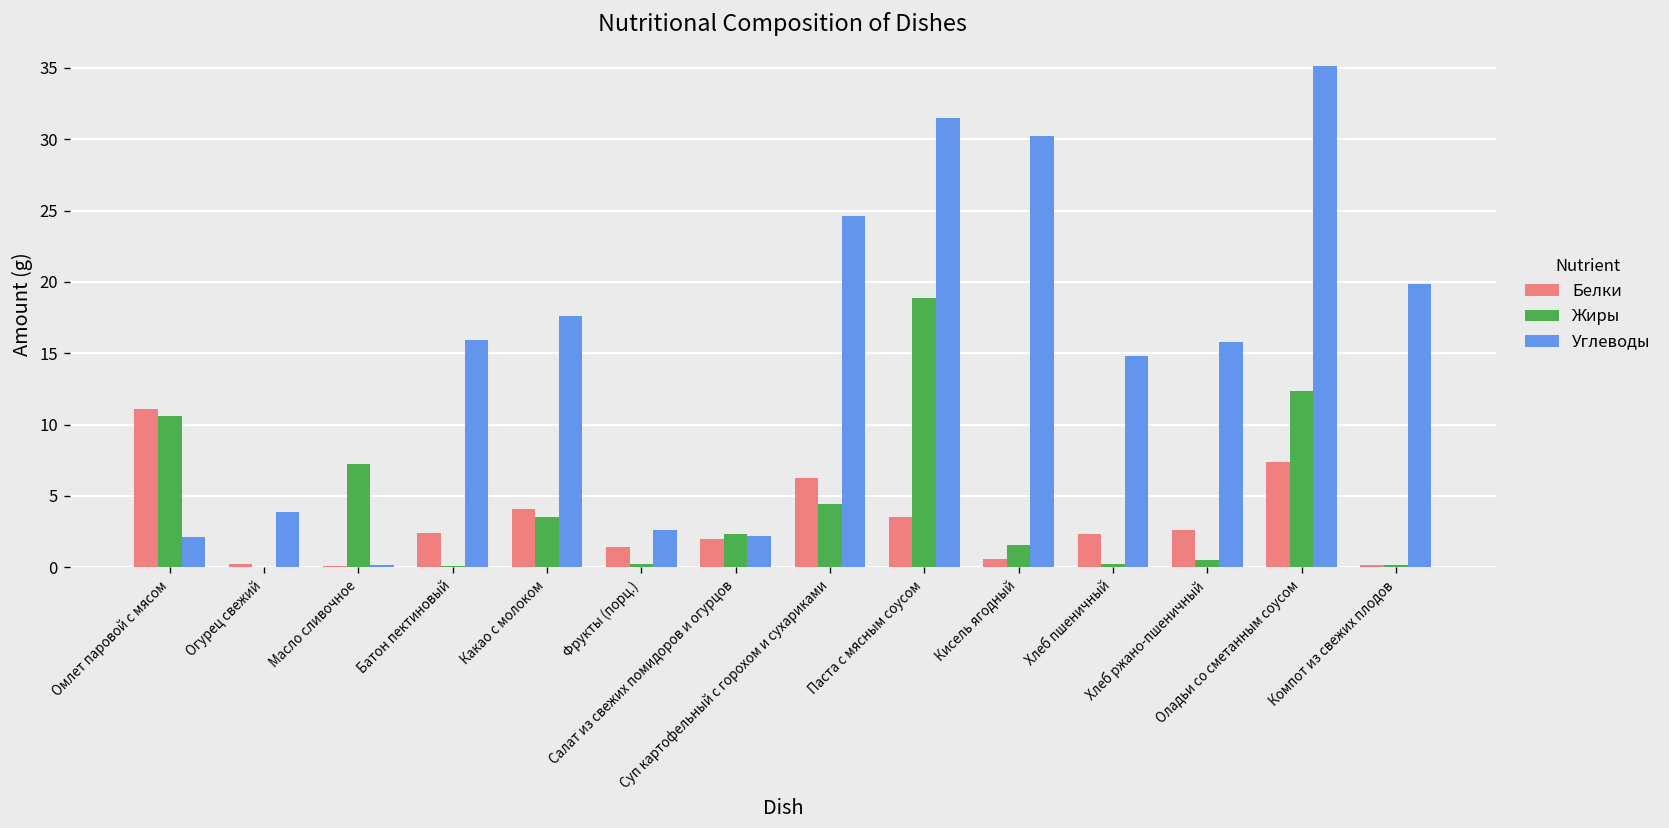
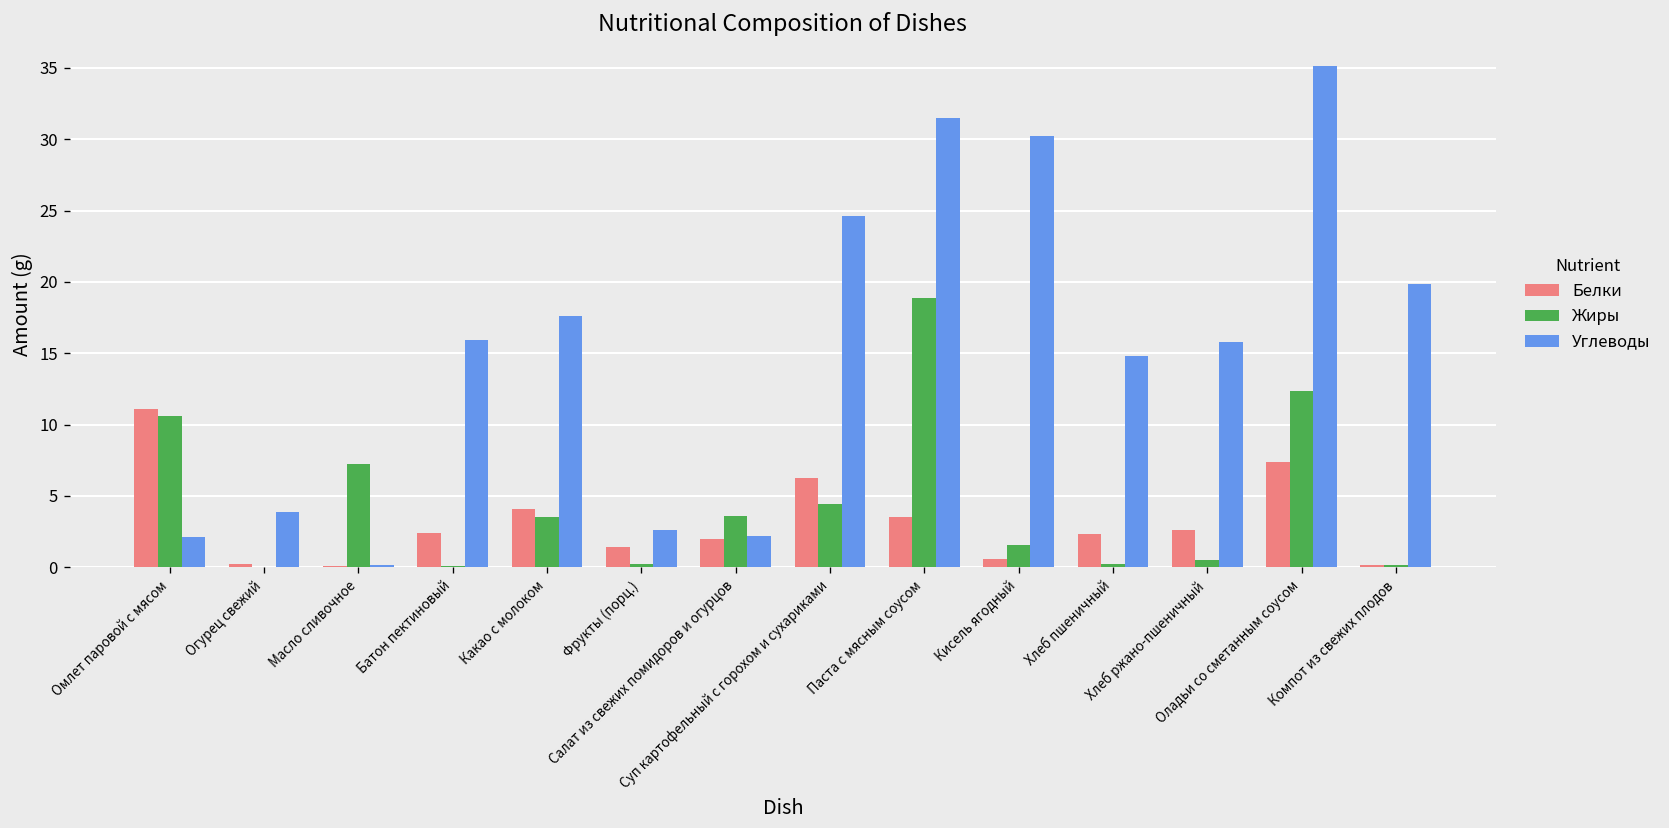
  {
    "Белки": {
      "Омлет паровой с мясом": 11.1,
      "Огурец свежий": 0.2,
      "Батон пектиновый": 2.4,
      "Какао с молоком": 4.1,
      "Фрукты (порц.)": 1.4,
      "Салат из свежих помидоров и огурцов": 2.0,
      "Суп картофельный с горохом и сухариками": 6.3,
      "Паста с мясным соусом": 3.5,
      "Кисель ягодный": 0.6,
      "Хлеб пшеничный": 2.3,
      "Хлеб ржано-пшеничный": 2.6,
      "Оладьи со сметанным соусом": 7.4
    },
    "Жиры": {
      "Омлет паровой с мясом": 10.6,
      "Масло сливочное": 7.3,
      "Какао с молоком": 3.5,
-     "Салат из свежих помидоров и огурцов": 2.3,
+     "Салат из свежих помидоров и огурцов": 3.6,
      "Суп картофельный с горохом и сухариками": 4.4,
      "Паста с мясным соусом": 18.9,
      "Кисель ягодный": 1.6,
      "Хлеб ржано-пшеничный": 0.5,
      "Оладьи со сметанным соусом": 12.3
    },
    "Углеводы": {
      "Омлет паровой с мясом": 2.1,
      "Огурец свежий": 3.9,
      "Батон пектиновый": 15.9,
      "Какао с молоком": 17.6,
      "Фрукты (порц.)": 2.6,
      "Салат из свежих помидоров и огурцов": 2.2,
      "Суп картофельный с горохом и сухариками": 24.6,
      "Паста с мясным соусом": 31.5,
      "Кисель ягодный": 30.2,
      "Хлеб пшеничный": 14.8,
      "Хлеб ржано-пшеничный": 15.8,
      "Оладьи со сметанным соусом": 35.1,
      "Компот из свежих плодов": 19.9
    }
  }
